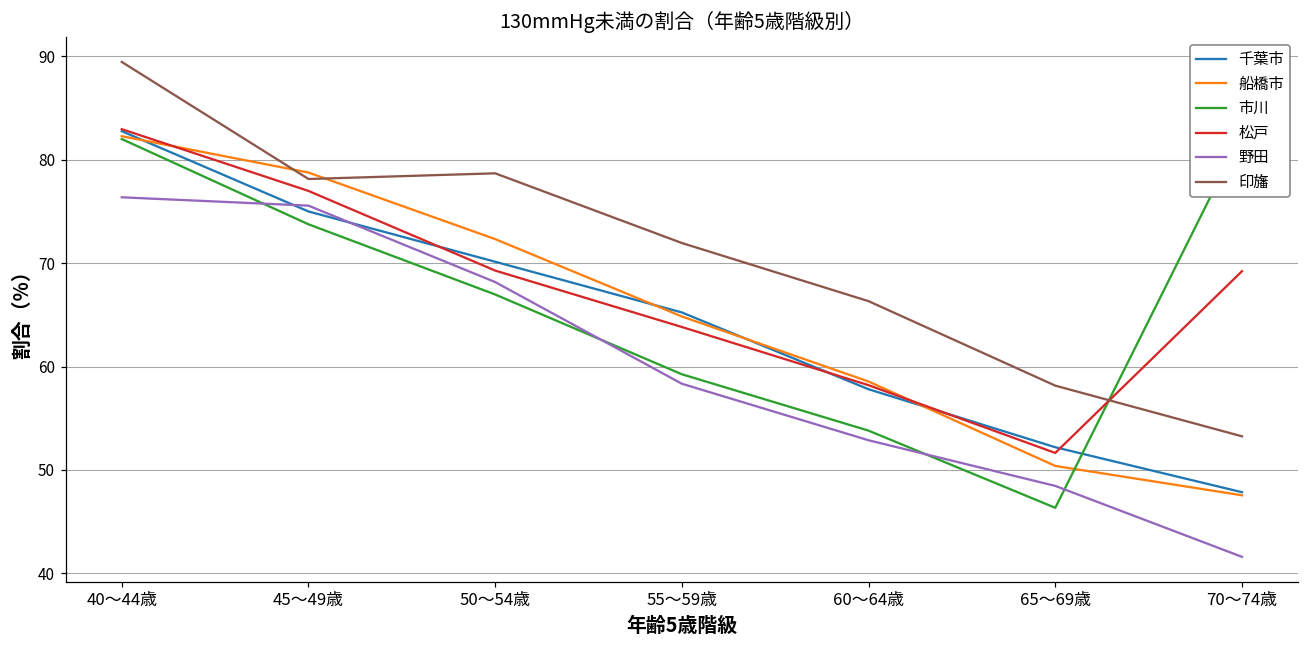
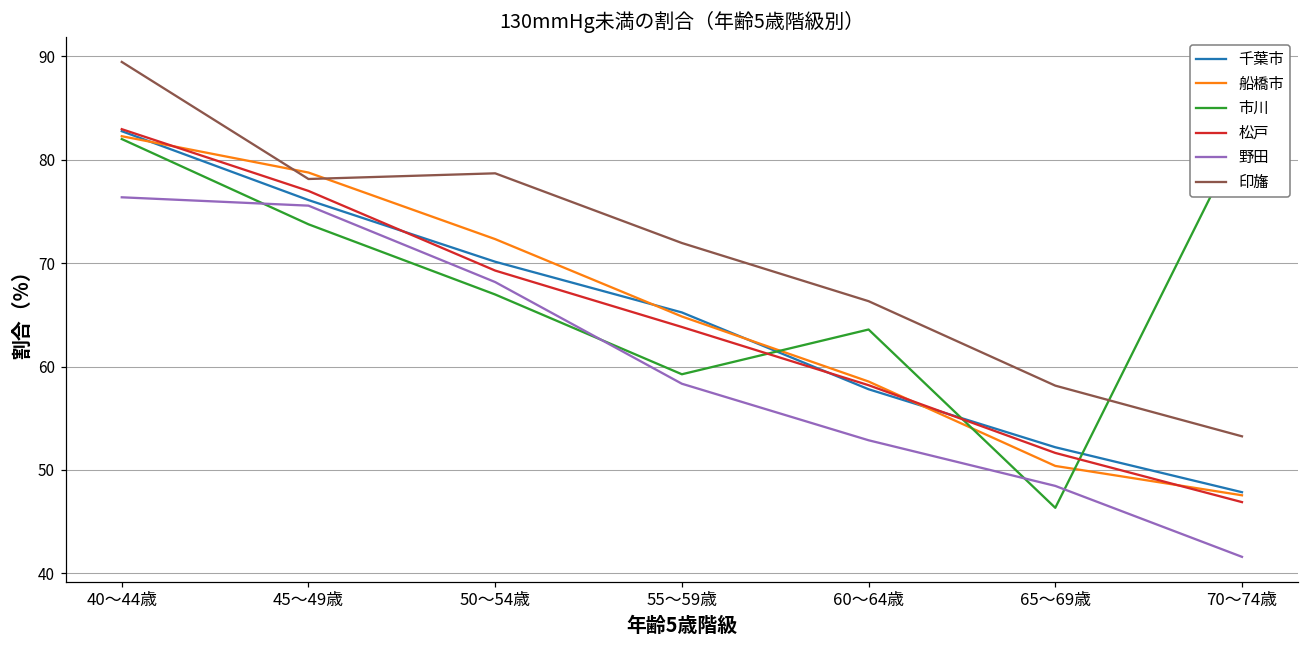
  {
    "千葉市": {
-     "45～49歳": 75,
+     "45～49歳": 76,
      "50～54歳": 70,
      "55～59歳": 65,
      "60～64歳": 58,
      "65～69歳": 52,
      "70～74歳": 48
    },
    "船橋市": {
      "40～44歳": 82,
      "45～49歳": 79,
      "50～54歳": 72,
      "55～59歳": 65,
      "60～64歳": 59,
      "65～69歳": 50,
      "70～74歳": 48
    },
    "市川": {
      "40～44歳": 82,
      "45～49歳": 74,
      "50～54歳": 67,
      "55～59歳": 59,
-     "60～64歳": 54,
+     "60～64歳": 64,
      "65～69歳": 46
    },
    "松戸": {
      "45～49歳": 77,
      "50～54歳": 69,
      "55～59歳": 64,
      "60～64歳": 58,
      "65～69歳": 52,
-     "70～74歳": 69
+     "70～74歳": 47
    },
    "野田": {
      "40～44歳": 76,
      "45～49歳": 76,
      "50～54歳": 68,
      "55～59歳": 58,
      "60～64歳": 53,
      "65～69歳": 48,
      "70～74歳": 42
    },
    "印旛": {
      "40～44歳": 89,
      "45～49歳": 78,
      "50～54歳": 79,
      "55～59歳": 72,
      "60～64歳": 66,
      "65～69歳": 58,
      "70～74歳": 53
    }
  }
